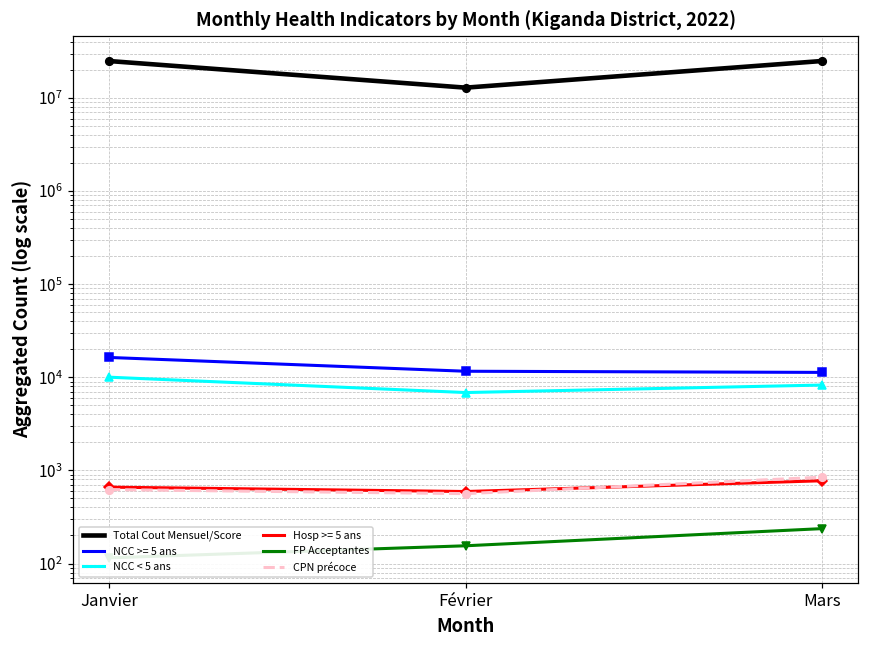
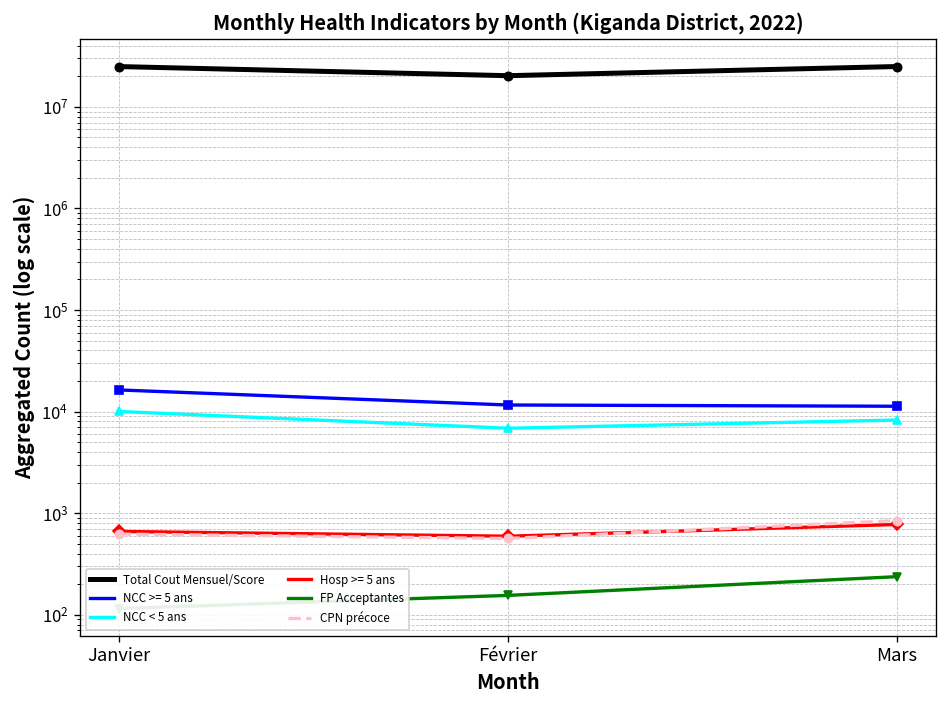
  {
    "Total Cout Mensuel/Score": {
      "Janvier": 25000000,
-     "Février": 13000000,
+     "Février": 20000000,
      "Mars": 25000000
    }
  }
